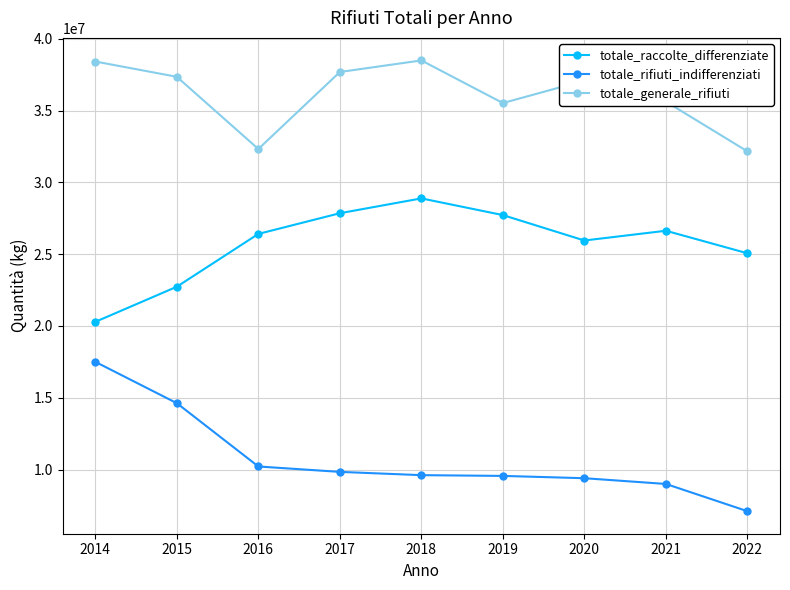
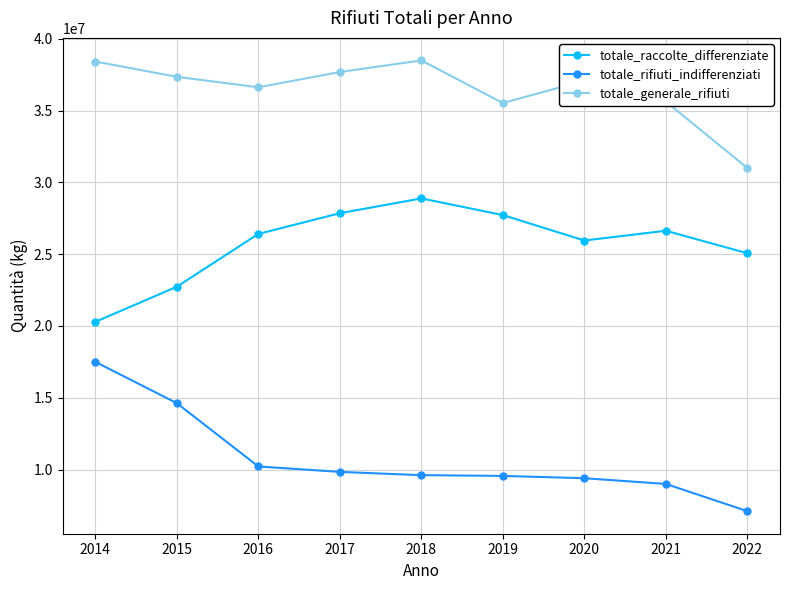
  {
    "totale_generale_rifiuti": {
      "2014": 38400000,
      "2015": 37400000,
-     "2016": 32300000,
+     "2016": 36600000,
      "2017": 37700000,
      "2018": 38500000,
      "2019": 35500000,
-     "2022": 32200000
+     "2022": 31000000
    }
  }
